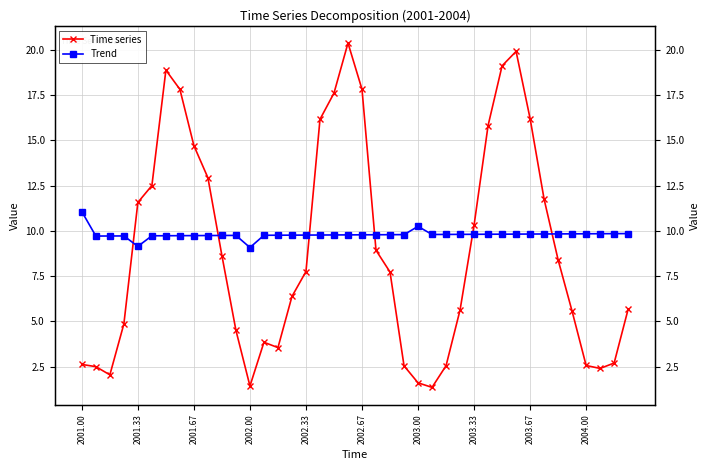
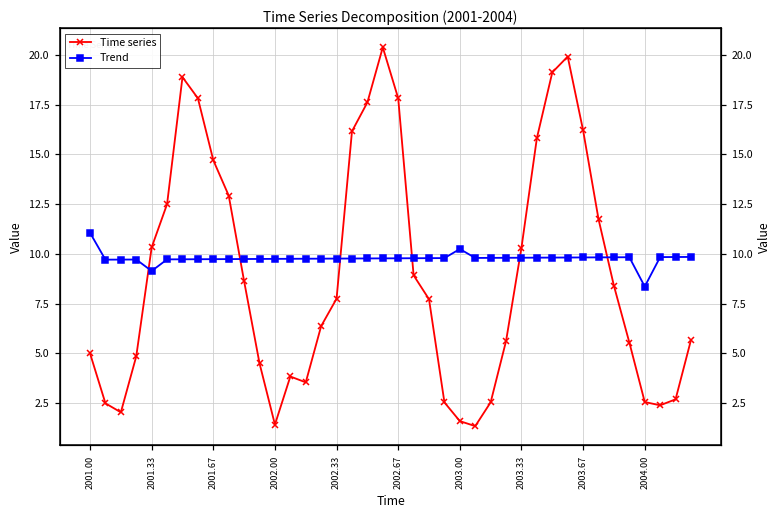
  {
    "Time series": {
-     "2001.00": 2.6,
-     "2001.33": 11.6,
+     "2001.00": 5.0,
+     "2001.33": 10.3,
      "2001.67": 14.7,
      "2002.00": 1.4,
      "2002.33": 7.7,
      "2002.67": 17.8,
      "2003.00": 1.6,
      "2003.33": 10.3,
      "2003.67": 16.2,
      "2004.00": 2.6
    },
    "Trend": {
      "2001.00": 11.1,
      "2001.33": 9.1,
      "2001.67": 9.7,
-     "2002.00": 9.1,
+     "2002.00": 9.7,
      "2002.33": 9.8,
      "2002.67": 9.8,
      "2003.00": 10.2,
      "2003.33": 9.8,
      "2003.67": 9.8,
-     "2004.00": 9.8
+     "2004.00": 8.4
    }
  }
